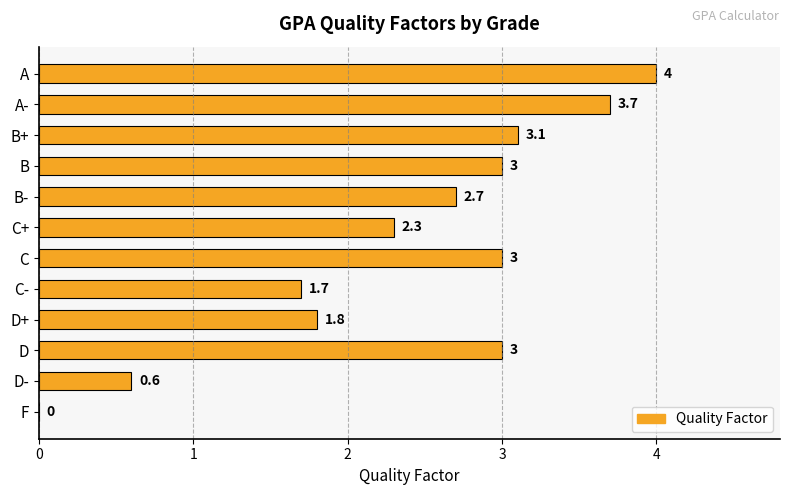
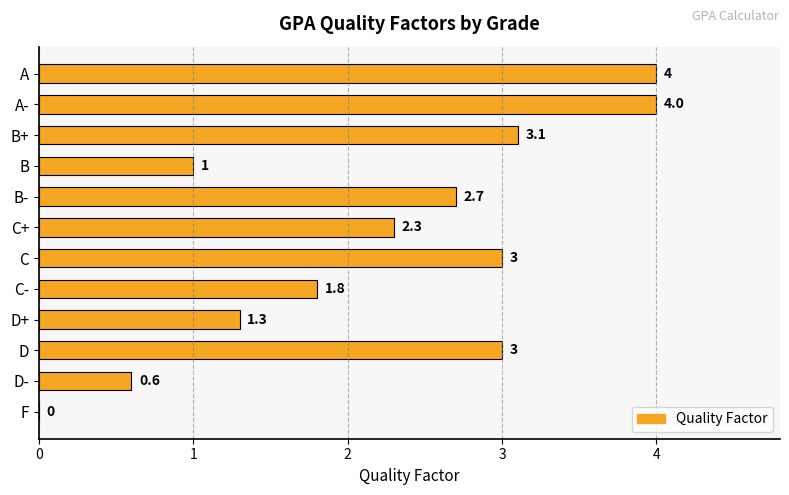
  {
    "A": 4,
-   "A-": 3.7,
+   "A-": 4.0,
    "B+": 3.1,
-   "B": 3,
+   "B": 1,
    "B-": 2.7,
    "C+": 2.3,
    "C": 3,
-   "C-": 1.7,
-   "D+": 1.8,
+   "C-": 1.8,
+   "D+": 1.3,
    "D": 3,
    "D-": 0.6,
    "F": 0
  }
